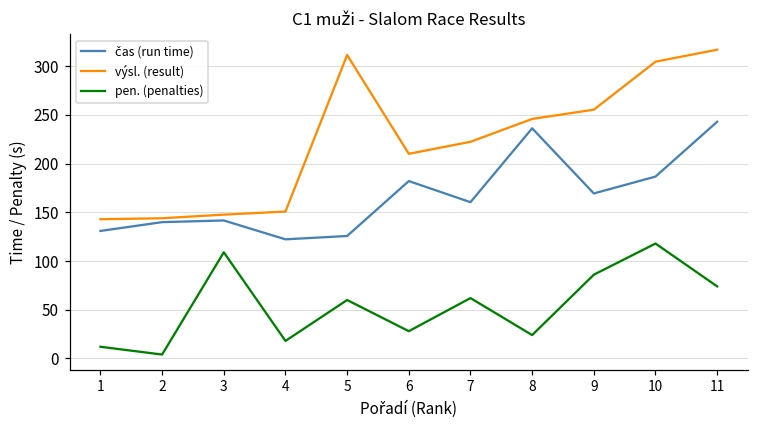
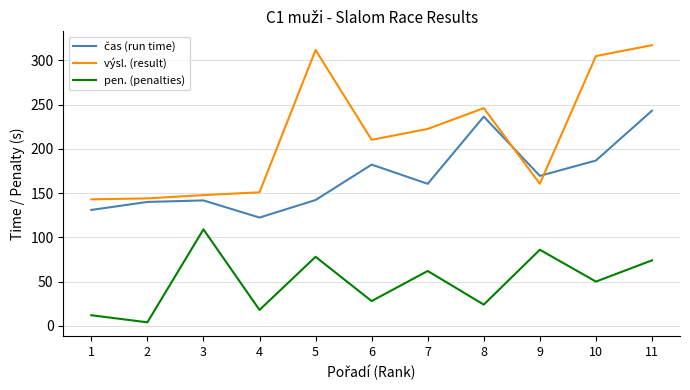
  {
    "čas (run time)": {
      "1": 130,
      "2": 140,
      "3": 140,
      "4": 120,
-     "5": 130,
+     "5": 140,
      "6": 180,
      "7": 160,
      "8": 240,
      "9": 170,
      "10": 190,
      "11": 240
    },
    "výsl. (result)": {
      "1": 140,
      "2": 140,
      "3": 150,
      "4": 150,
      "5": 310,
      "6": 210,
      "7": 220,
      "8": 250,
-     "9": 260,
+     "9": 160,
      "10": 300,
      "11": 320
    },
    "pen. (penalties)": {
      "1": 10,
      "2": 0,
      "3": 110,
      "4": 20,
-     "5": 60,
+     "5": 80,
      "6": 30,
      "7": 60,
      "8": 20,
      "9": 90,
-     "10": 120,
+     "10": 50,
      "11": 70
    }
  }
